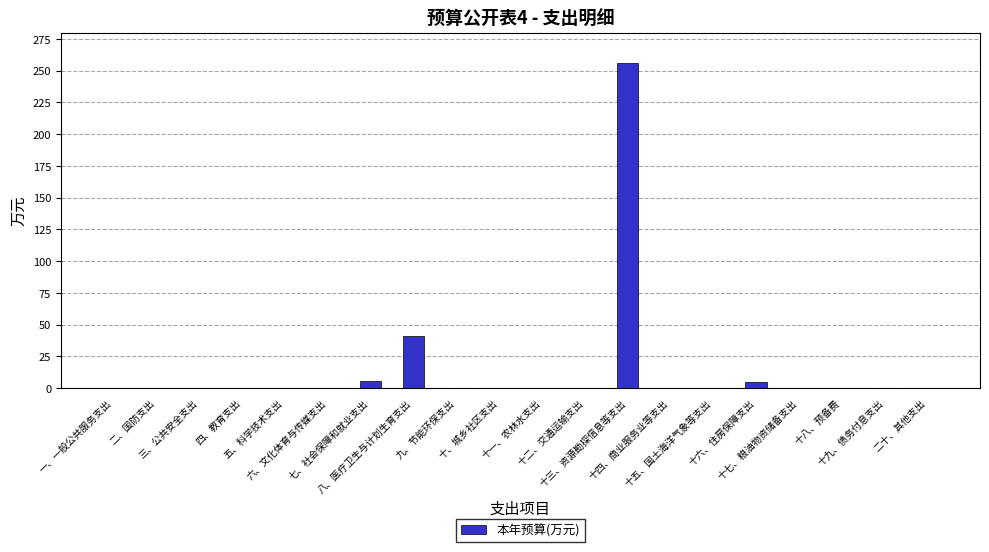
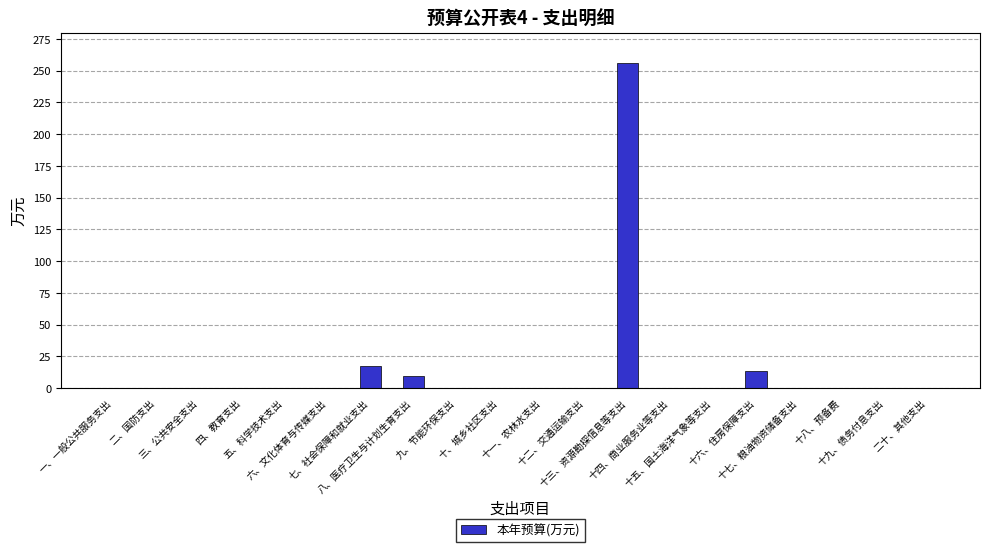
  {
    "一、一般公共服务支出": 0,
    "二、国防支出": 0,
    "三、公共安全支出": 0,
    "四、教育支出": 0,
    "五、科学技术支出": 0,
    "六、文化体育与传媒支出": 0,
-   "七、社会保障和就业支出": 5,
-   "八、医疗卫生与计划生育支出": 41,
+   "七、社会保障和就业支出": 18,
+   "八、医疗卫生与计划生育支出": 10,
    "九、节能环保支出": 0,
    "十、城乡社区支出": 0,
    "十一、农林水支出": 0,
    "十二、交通运输支出": 0,
    "十三、资源勘探信息等支出": 256,
    "十四、商业服务业等支出": 0,
    "十五、国土海洋气象等支出": 0,
-   "十六、住房保障支出": 5,
+   "十六、住房保障支出": 13,
    "十七、粮油物资储备支出": 0,
    "十八、预备费": 0,
    "十九、债务付息支出": 0,
    "二十、其他支出": 0
  }
